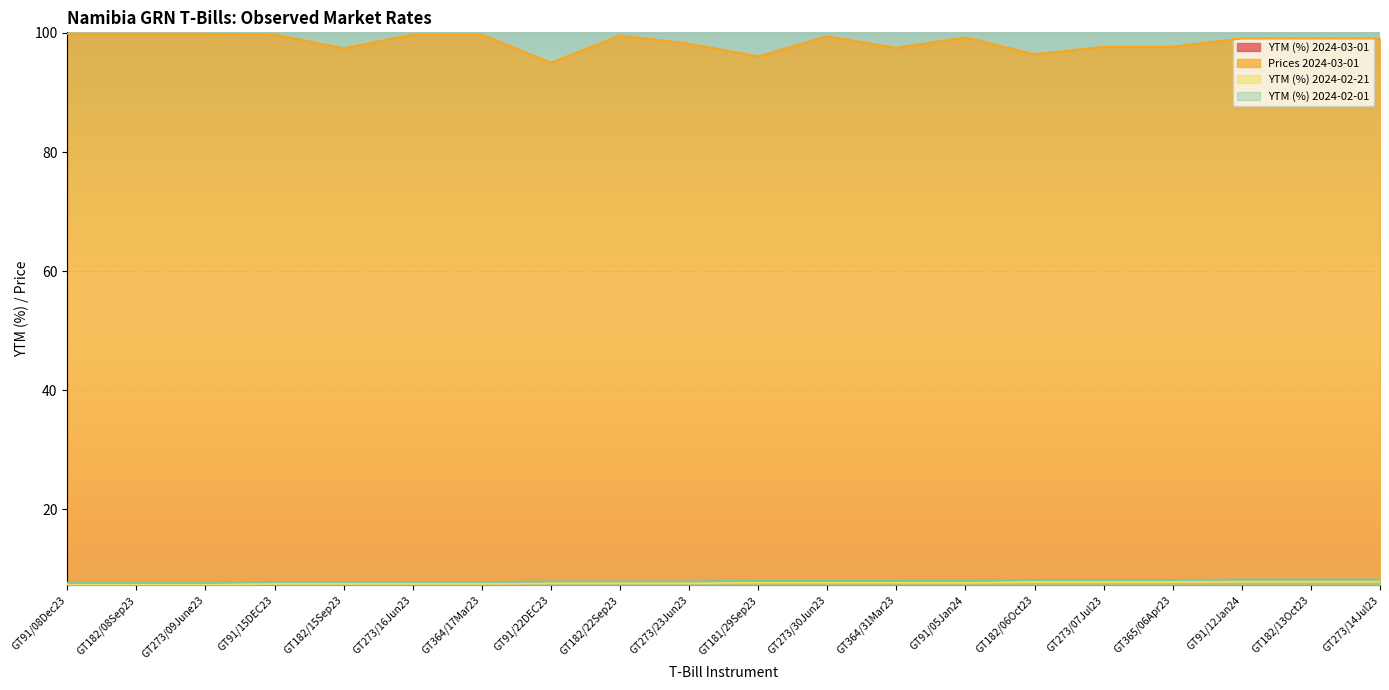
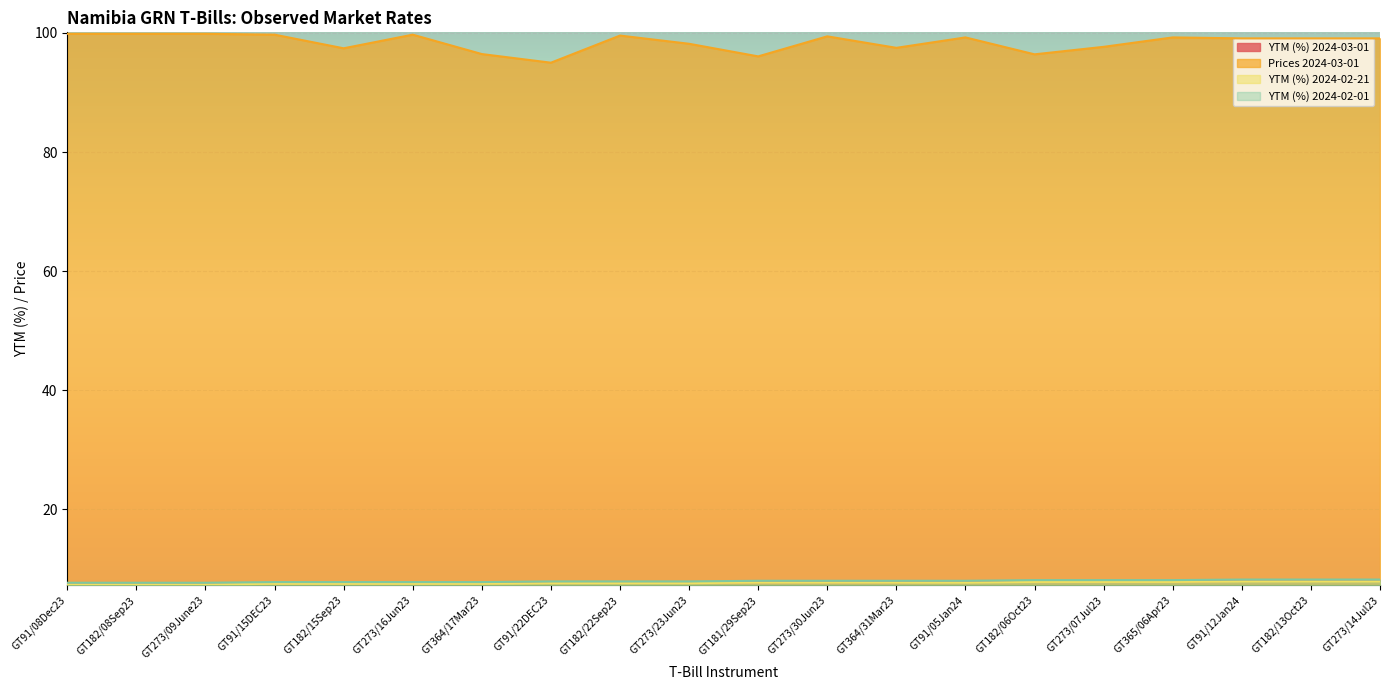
  {
    "Prices 2024-03-01": {
      "GT91/08Dec23": 100,
      "GT182/08Sep23": 100,
      "GT273/09June23": 100,
      "GT91/15DEC23": 100,
      "GT182/15Sep23": 97,
      "GT273/16Jun23": 100,
-     "GT364/17Mar23": 100,
+     "GT364/17Mar23": 96,
      "GT91/22DEC23": 95,
      "GT182/22Sep23": 100,
      "GT273/23Jun23": 98,
      "GT181/29Sep23": 96,
      "GT273/30Jun23": 99,
      "GT364/31Mar23": 97,
      "GT91/05Jan24": 99,
      "GT182/06Oct23": 96,
      "GT273/07Jul23": 98,
-     "GT365/06Apr23": 98,
+     "GT365/06Apr23": 99,
      "GT273/14Jul23": 99
    }
  }
